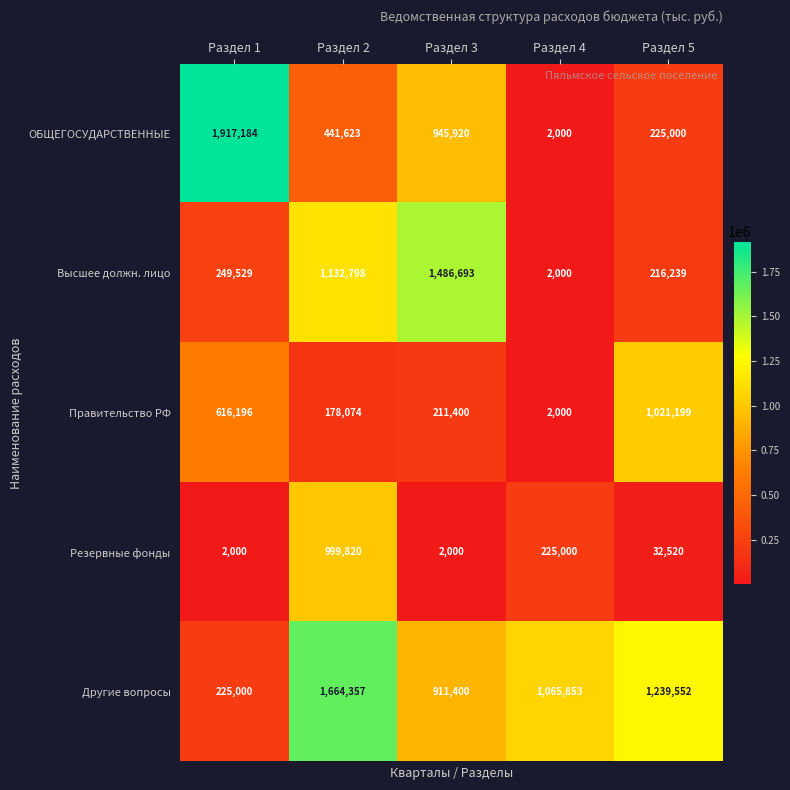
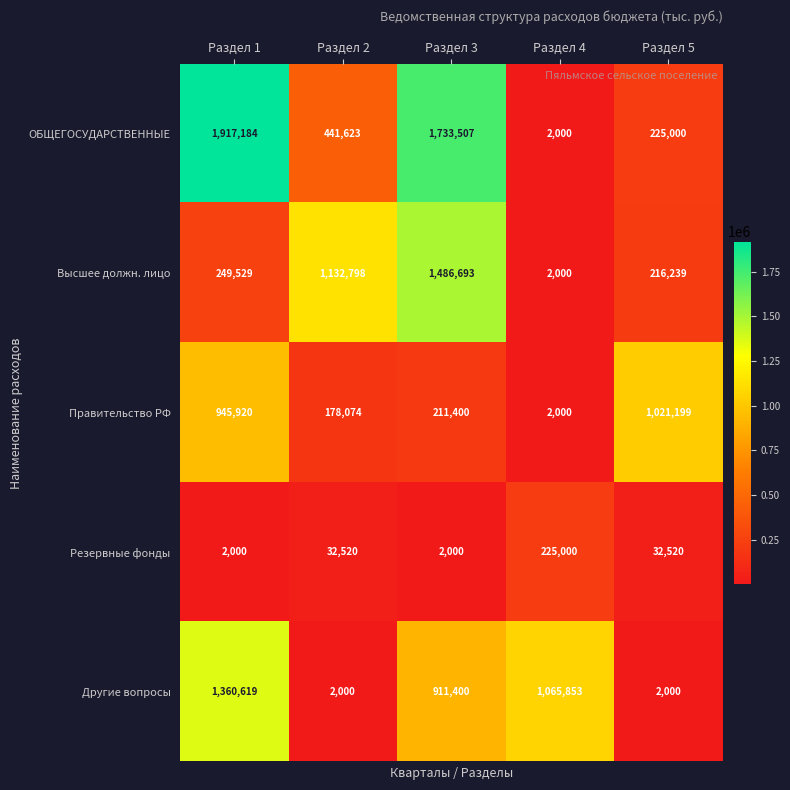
  {
    "ОБЩЕГОСУДАРСТВЕННЫЕ": {
      "Раздел 1": "1,917,184",
      "Раздел 2": "441,623",
-     "Раздел 3": "945,920",
+     "Раздел 3": "1,733,507",
      "Раздел 4": "2,000"
    },
    "Высшее должн. лицо": {
      "Раздел 1": "249,529",
      "Раздел 2": "1,132,798",
      "Раздел 3": "1,486,693",
      "Раздел 4": "2,000",
      "Раздел 5": "216,239"
    },
    "Правительство РФ": {
-     "Раздел 1": "616,196",
+     "Раздел 1": "945,920",
      "Раздел 2": "178,074",
      "Раздел 3": "211,400",
      "Раздел 4": "2,000",
      "Раздел 5": "1,021,199"
    },
    "Резервные фонды": {
      "Раздел 1": "2,000",
-     "Раздел 2": "999,820",
+     "Раздел 2": "32,520",
      "Раздел 3": "2,000",
      "Раздел 4": "225,000",
      "Раздел 5": "32,520"
    },
    "Другие вопросы": {
-     "Раздел 1": "225,000",
-     "Раздел 2": "1,664,357",
+     "Раздел 1": "1,360,619",
+     "Раздел 2": "2,000",
      "Раздел 3": "911,400",
      "Раздел 4": "1,065,853",
-     "Раздел 5": "1,239,552"
+     "Раздел 5": "2,000"
    }
  }
